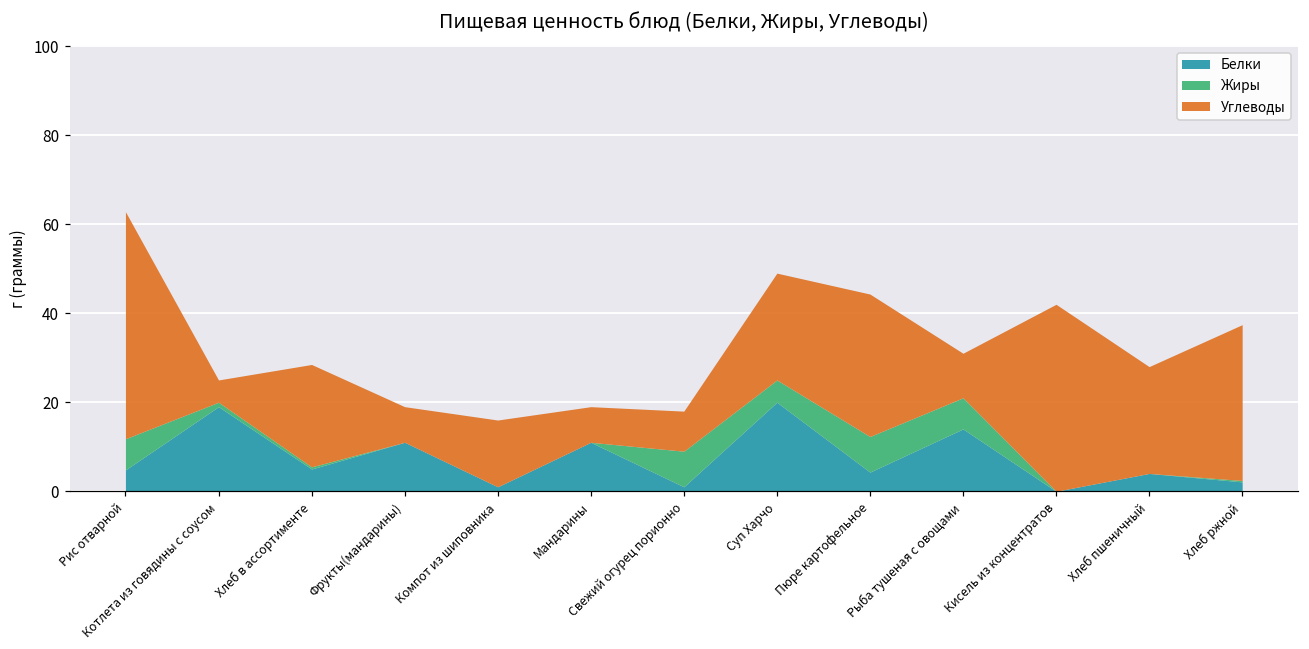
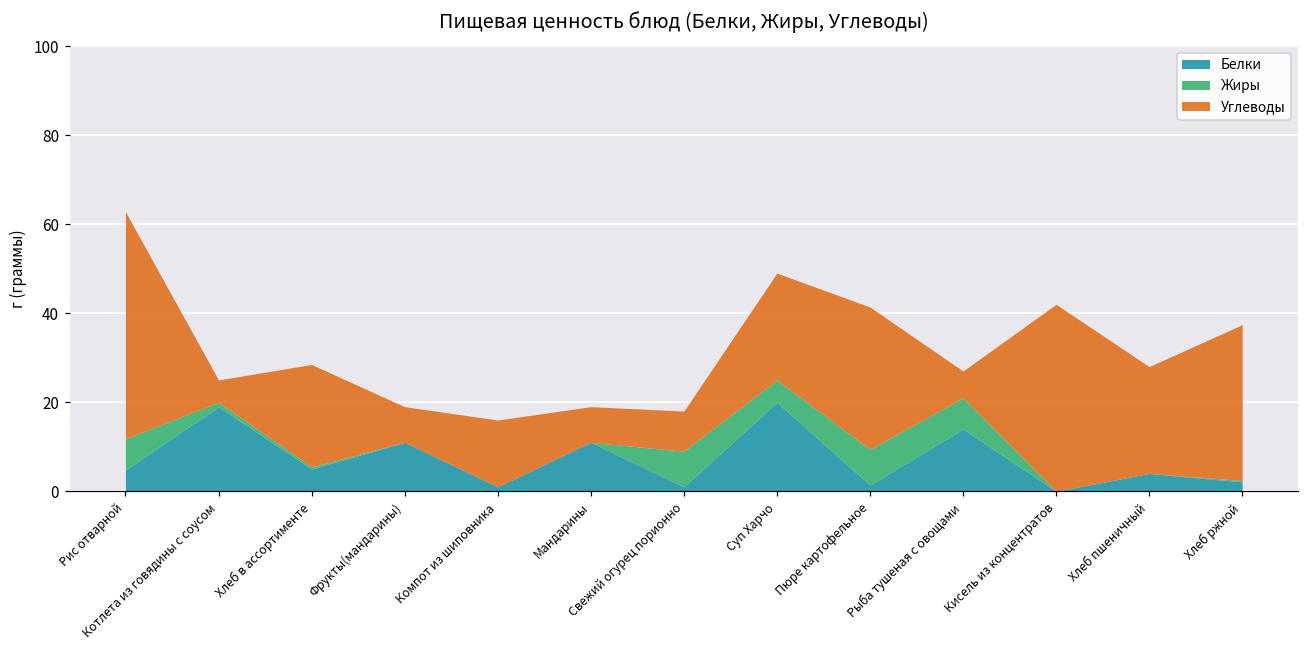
  {
    "Белки": {
      "Рис отварной": 5,
      "Котлета из говядины с соусом": 19,
      "Свежий огурец порионно": 1,
      "Суп Харчо": 20,
-     "Пюре картофельное": 4,
+     "Пюре картофельное": 1,
      "Рыба тушеная с овощами": 14
    },
    "Жиры": {
      "Рис отварной": 7,
      "Котлета из говядины с соусом": 1,
      "Свежий огурец порионно": 8,
      "Суп Харчо": 5,
      "Пюре картофельное": 8,
      "Рыба тушеная с овощами": 7
    },
    "Углеводы": {
      "Рис отварной": 51,
      "Котлета из говядины с соусом": 5,
      "Хлеб в ассортименте": 23,
      "Фрукты(мандарины)": 8,
      "Компот из шиповника": 15,
      "Мандарины": 8,
      "Свежий огурец порионно": 9,
      "Суп Харчо": 24,
      "Пюре картофельное": 32,
-     "Рыба тушеная с овощами": 10,
+     "Рыба тушеная с овощами": 6,
      "Кисель из концентратов": 42,
      "Хлеб пшеничный": 24,
      "Хлеб ржной": 35
    }
  }
